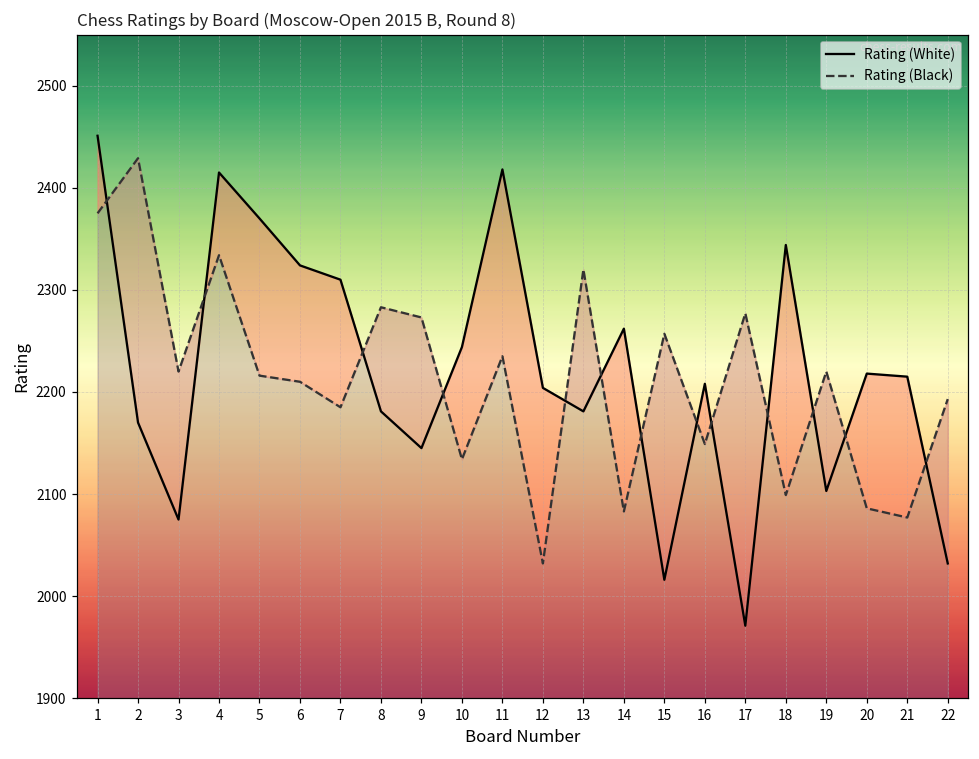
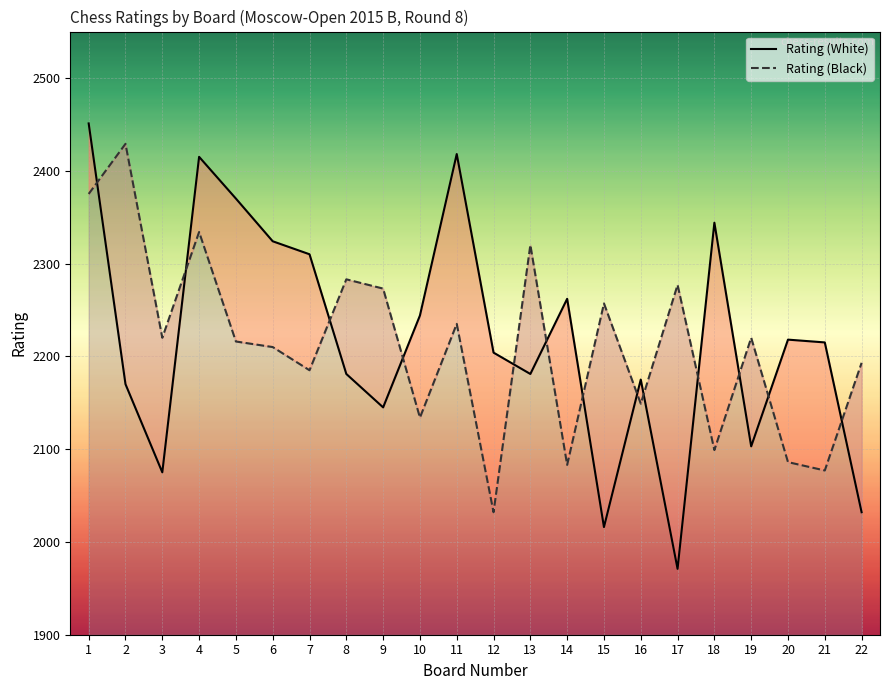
  {
    "Rating (White)": {
      "2": 2170,
      "3": 2080,
      "8": 2180,
      "9": 2150,
      "13": 2180,
      "15": 2020,
-     "16": 2210,
+     "16": 2180,
      "17": 1970,
      "19": 2100,
      "22": 2030
    },
    "Rating (Black)": {
      "1": 2380,
      "4": 2330,
      "5": 2220,
      "6": 2210,
      "7": 2190,
      "10": 2130,
      "11": 2240,
      "12": 2030,
      "14": 2080,
      "16": 2150,
      "18": 2100,
      "20": 2090,
      "21": 2080
    }
  }
